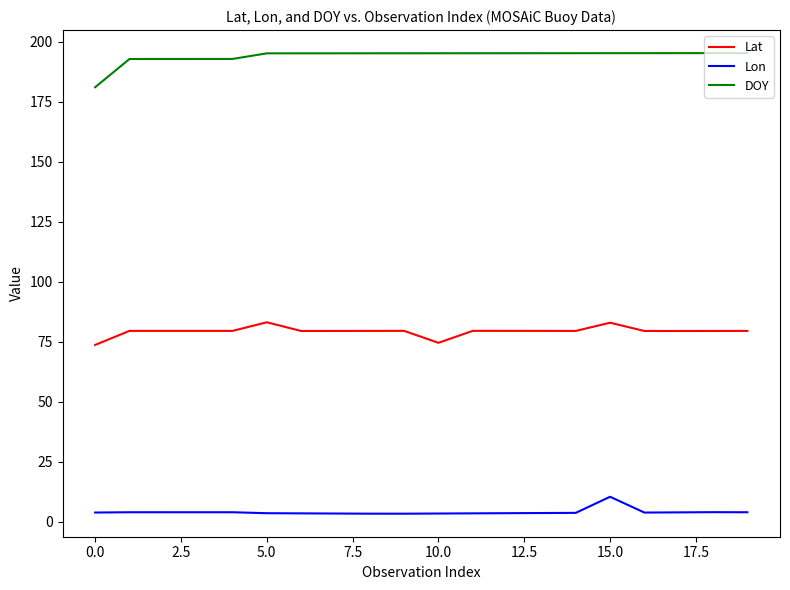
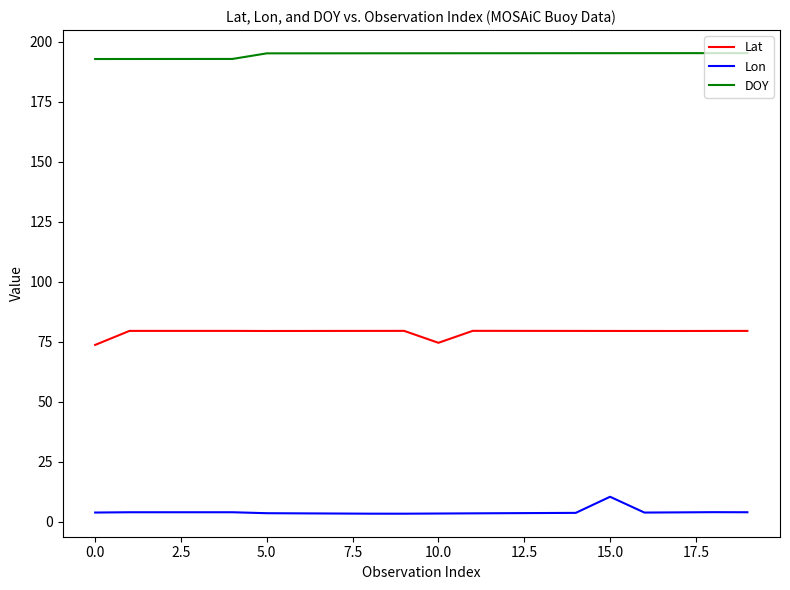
  {
    "Lat": {
      "0.0": 74,
-     "5.0": 83,
+     "5.0": 79,
      "10.0": 74,
-     "15.0": 83
+     "15.0": 79
    },
    "Lon": {
      "0.0": 4,
      "5.0": 3,
      "10.0": 3,
      "15.0": 10
    },
    "DOY": {
-     "0.0": 181,
+     "0.0": 193,
      "5.0": 195,
      "10.0": 195,
      "15.0": 195
    }
  }
